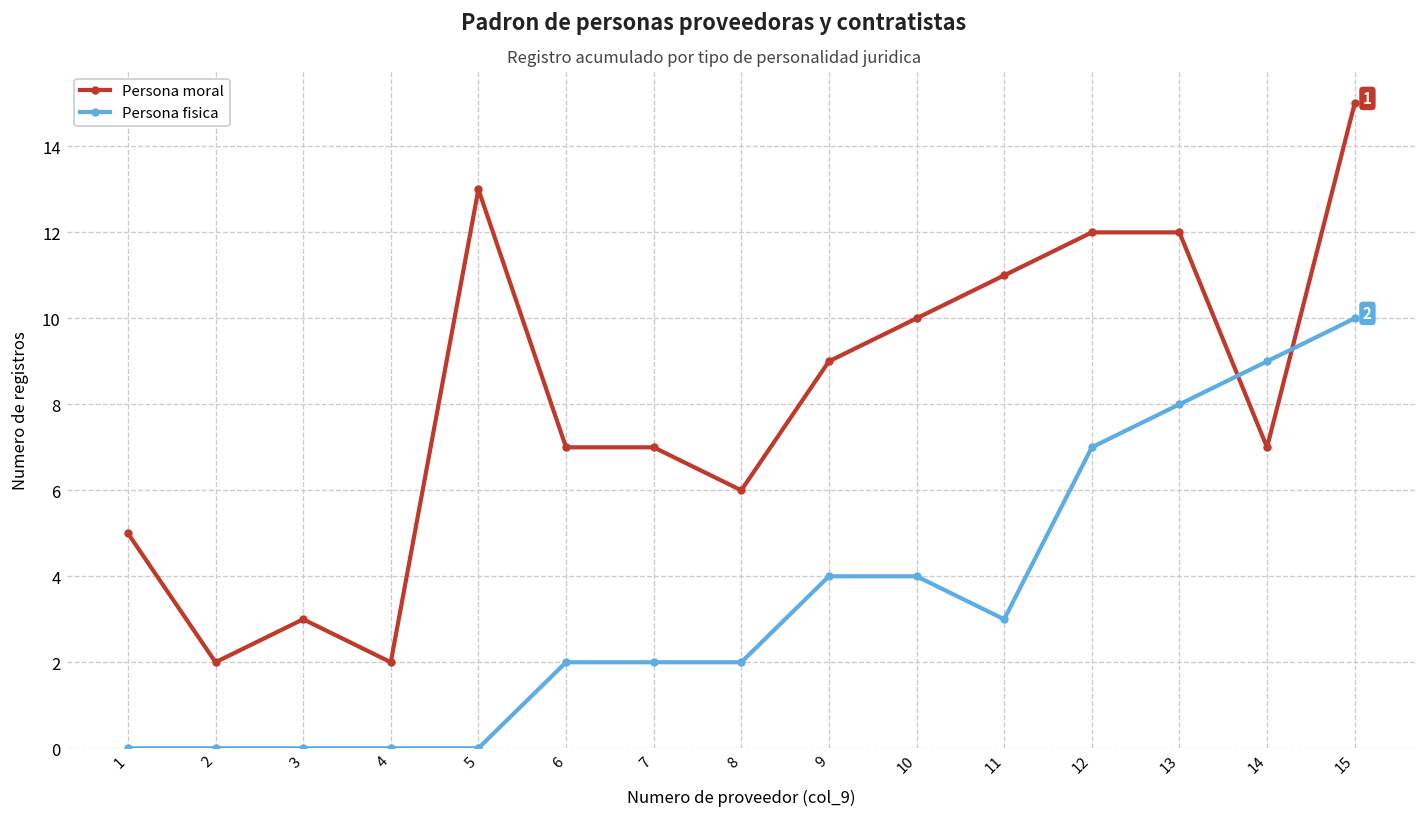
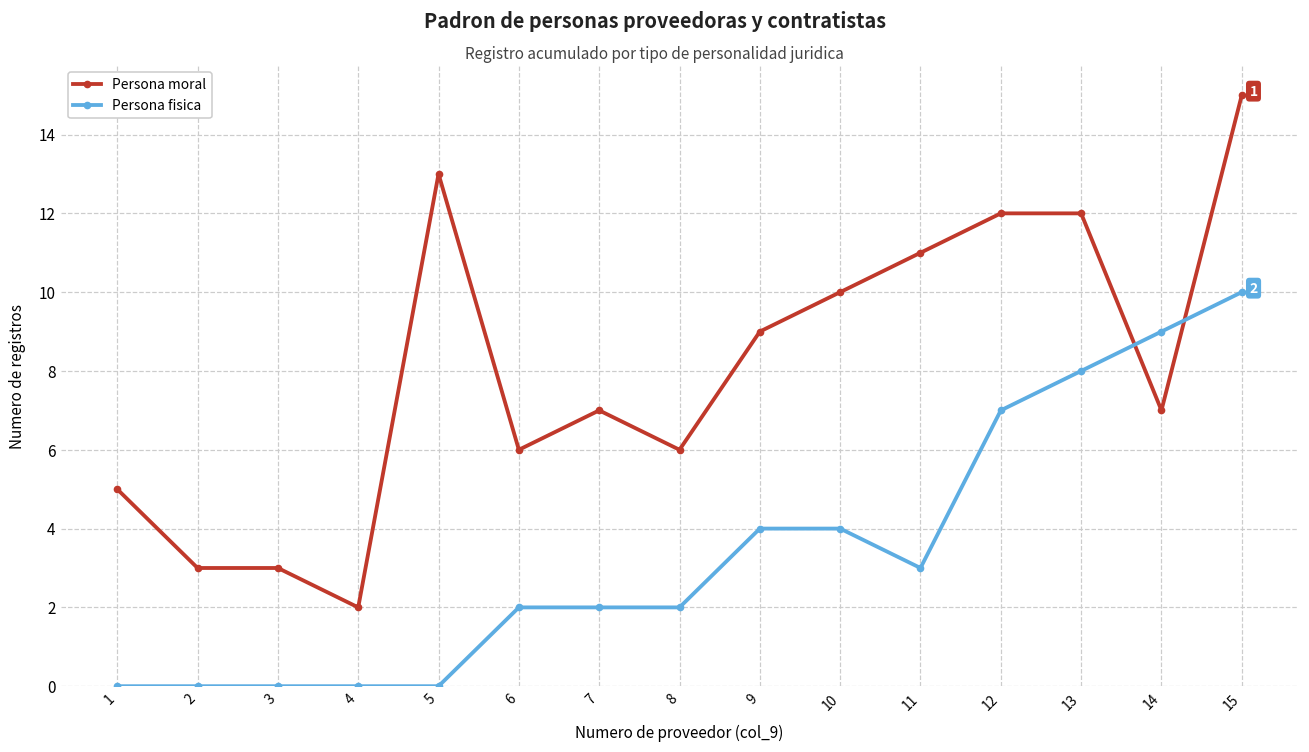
  {
    "Persona moral": {
      "1": 5,
-     "2": 2,
+     "2": 3,
      "3": 3,
      "4": 2,
      "5": 13,
-     "6": 7,
+     "6": 6,
      "7": 7,
      "8": 6,
      "9": 9,
      "10": 10,
      "11": 11,
      "12": 12,
      "13": 12,
      "14": 7
    },
    "Persona fisica": {
      "1": 0,
      "2": 0,
      "3": 0,
      "4": 0,
      "5": 0,
      "6": 2,
      "7": 2,
      "8": 2,
      "9": 4,
      "10": 4,
      "11": 3,
      "12": 7,
      "13": 8,
      "14": 9
    }
  }
